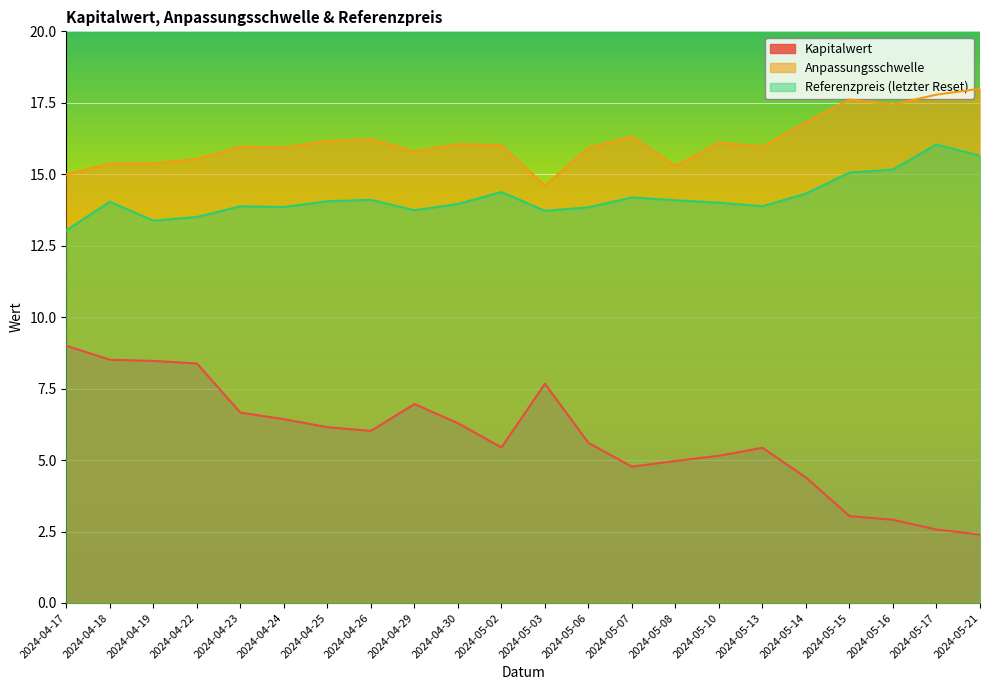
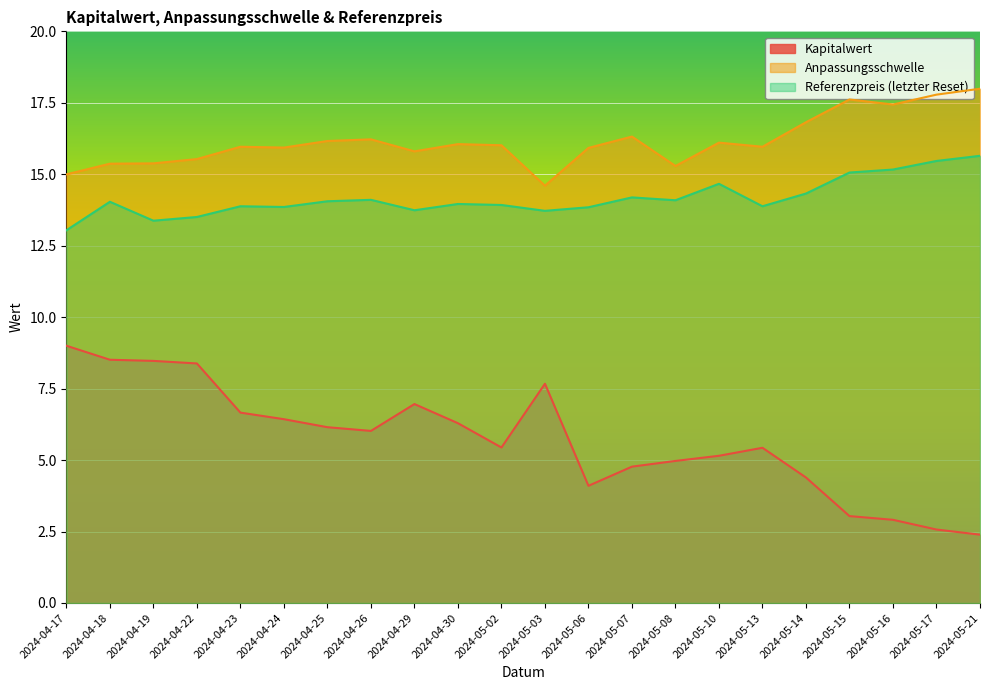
  {
    "Kapitalwert": {
      "2024-04-17": 9.0,
      "2024-04-18": 8.5,
      "2024-04-19": 8.5,
      "2024-04-22": 8.4,
      "2024-04-23": 6.7,
      "2024-04-24": 6.4,
      "2024-04-25": 6.2,
      "2024-04-26": 6.0,
      "2024-04-29": 7.0,
      "2024-04-30": 6.3,
      "2024-05-02": 5.4,
      "2024-05-03": 7.7,
-     "2024-05-06": 5.6,
+     "2024-05-06": 4.1,
      "2024-05-07": 4.8,
      "2024-05-08": 5.0,
      "2024-05-10": 5.2,
      "2024-05-13": 5.4,
      "2024-05-14": 4.4,
      "2024-05-15": 3.0,
      "2024-05-16": 2.9,
      "2024-05-17": 2.6,
      "2024-05-21": 2.4
    },
    "Anpassungsschwelle": {
      "2024-04-17": 15.0,
      "2024-04-18": 15.4,
      "2024-04-19": 15.4,
      "2024-04-22": 15.5,
      "2024-04-23": 16.0,
      "2024-04-24": 15.9,
      "2024-04-25": 16.2,
      "2024-04-26": 16.2,
      "2024-04-29": 15.8,
      "2024-04-30": 16.1,
      "2024-05-02": 16.0,
      "2024-05-03": 14.6,
      "2024-05-06": 15.9,
      "2024-05-07": 16.3,
      "2024-05-08": 15.3,
      "2024-05-10": 16.1,
      "2024-05-13": 16.0,
      "2024-05-14": 16.8,
      "2024-05-15": 17.6,
      "2024-05-16": 17.4,
      "2024-05-21": 18.0
    },
    "Referenzpreis (letzter Reset)": {
      "2024-04-17": 13.0,
      "2024-04-18": 14.0,
      "2024-04-19": 13.4,
      "2024-04-22": 13.5,
      "2024-04-23": 13.9,
      "2024-04-24": 13.9,
      "2024-04-25": 14.1,
      "2024-04-26": 14.1,
      "2024-04-29": 13.7,
      "2024-04-30": 14.0,
-     "2024-05-02": 14.4,
+     "2024-05-02": 13.9,
      "2024-05-03": 13.7,
      "2024-05-06": 13.8,
      "2024-05-07": 14.2,
      "2024-05-08": 14.1,
-     "2024-05-10": 14.0,
+     "2024-05-10": 14.7,
      "2024-05-13": 13.9,
      "2024-05-14": 14.3,
      "2024-05-15": 15.1,
      "2024-05-16": 15.2,
-     "2024-05-17": 16.0,
+     "2024-05-17": 15.5,
      "2024-05-21": 15.6
    }
  }
